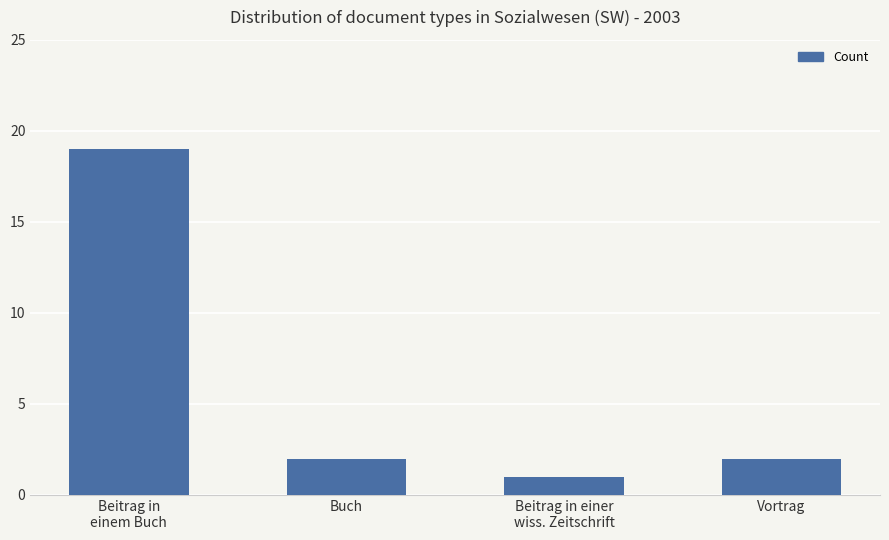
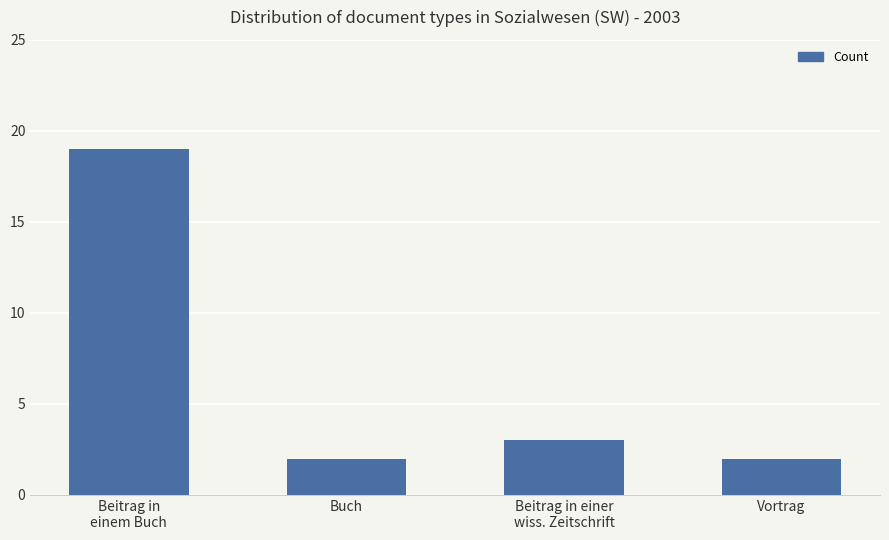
  {
    "Beitrag in einem Buch": 19,
    "Buch": 2,
-   "Beitrag in einer wiss. Zeitschrift": 1,
+   "Beitrag in einer wiss. Zeitschrift": 3,
    "Vortrag": 2
  }
